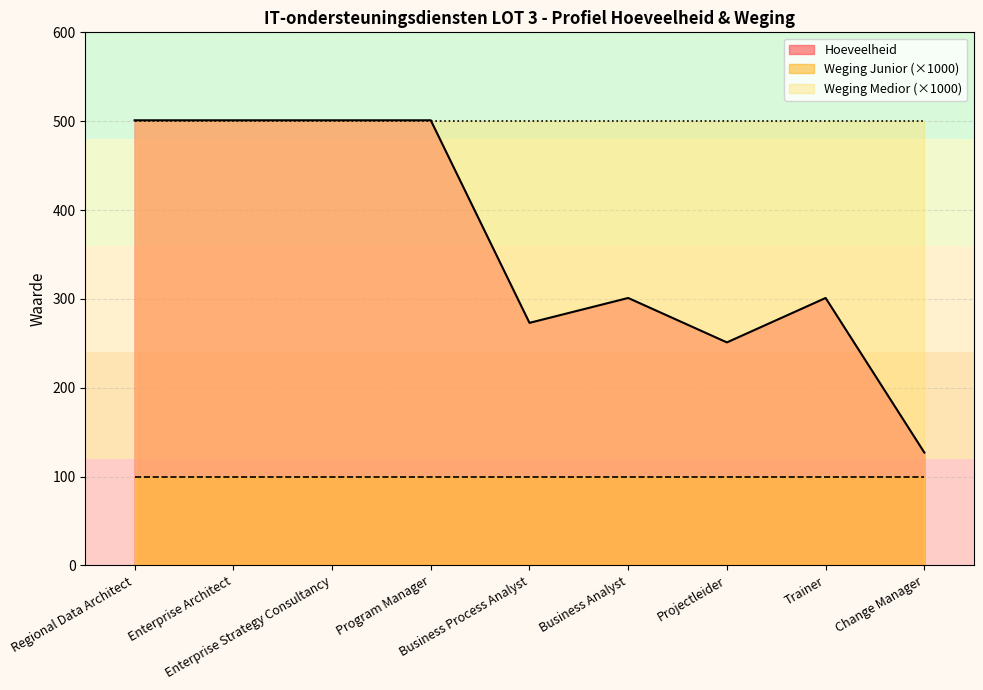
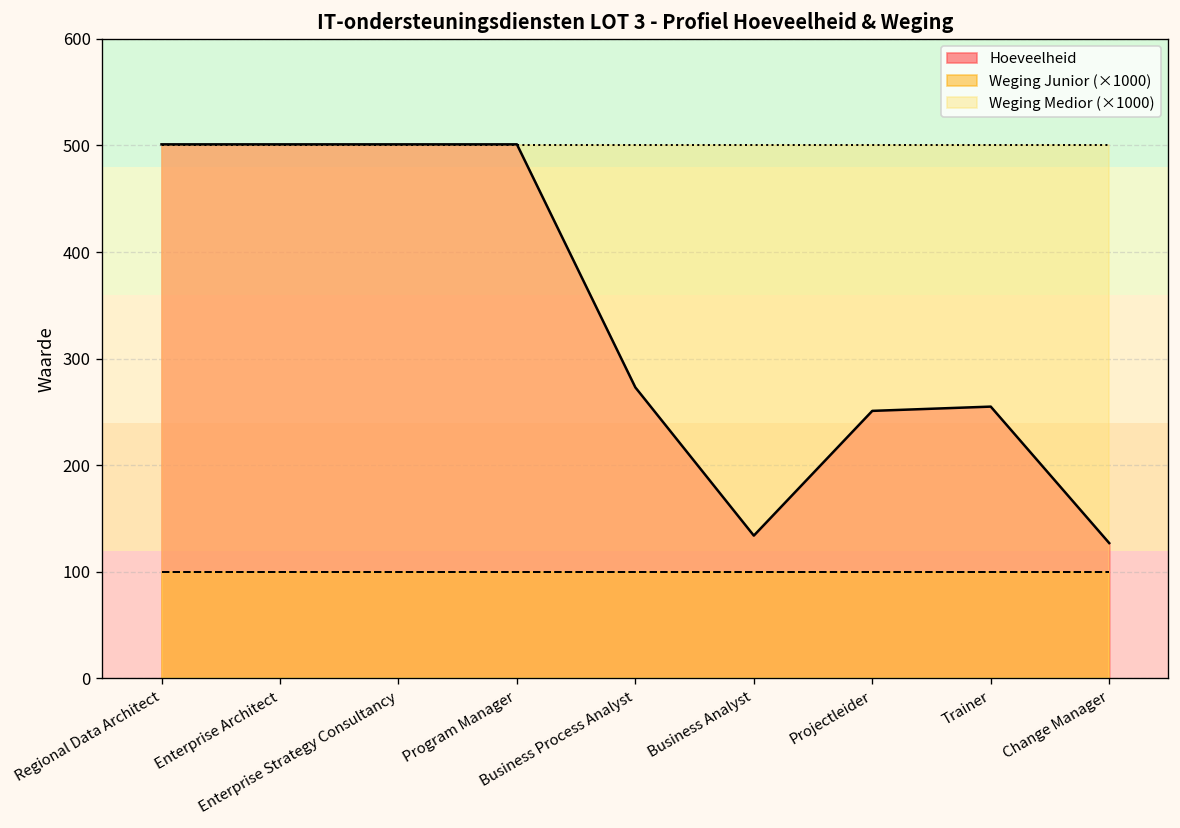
  {
    "Hoeveelheid": {
      "Business Process Analyst": 270,
-     "Business Analyst": 300,
+     "Business Analyst": 130,
      "Projectleider": 250,
-     "Trainer": 300,
+     "Trainer": 260,
      "Change Manager": 130
    },
    "Weging Junior (×1000)": {
      "Regional Data Architect": 100,
      "Enterprise Architect": 100,
      "Enterprise Strategy Consultancy": 100,
      "Program Manager": 100,
      "Business Process Analyst": 100,
      "Business Analyst": 100,
      "Projectleider": 100,
      "Trainer": 100,
      "Change Manager": 100
    },
    "Weging Medior (×1000)": {
      "Business Process Analyst": 500,
      "Business Analyst": 500,
      "Projectleider": 500,
      "Trainer": 500,
      "Change Manager": 500
    }
  }
